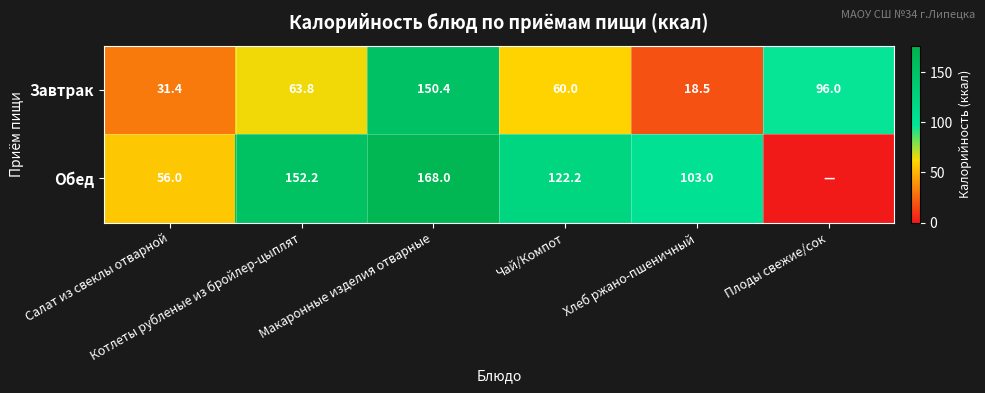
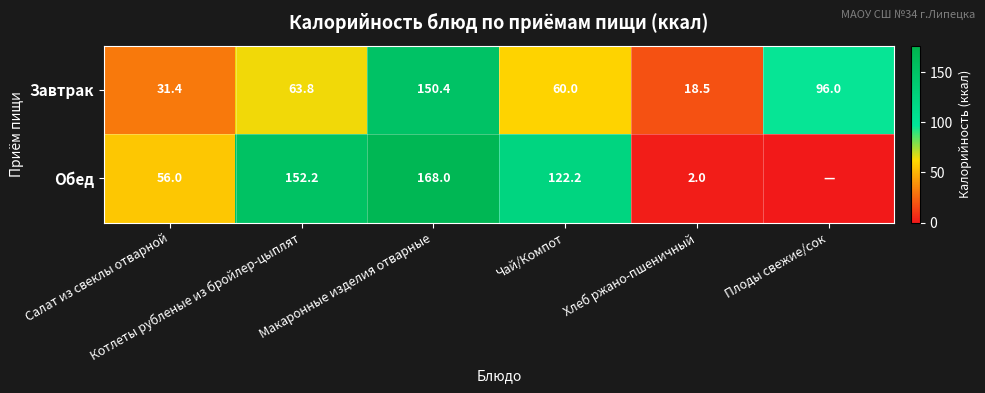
  {
    "Завтрак": {
      "Салат из свеклы отварной": 31.4,
      "Котлеты рубленые из бройлер-цыплят": 63.8,
      "Макаронные изделия отварные": 150.4,
      "Чай/Компот": 60.0,
      "Хлеб ржано-пшеничный": 18.5,
      "Плоды свежие/сок": 96.0
    },
    "Обед": {
      "Салат из свеклы отварной": 56.0,
      "Котлеты рубленые из бройлер-цыплят": 152.2,
      "Макаронные изделия отварные": 168.0,
      "Чай/Компот": 122.2,
-     "Хлеб ржано-пшеничный": 103.0
+     "Хлеб ржано-пшеничный": 2.0
    }
  }
